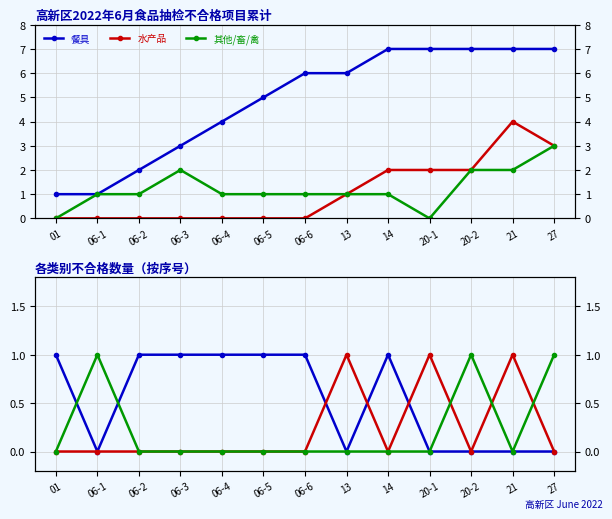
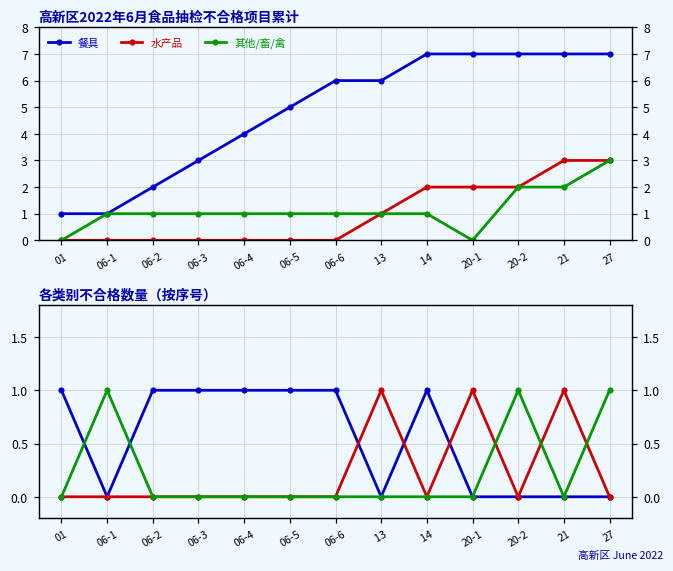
  {
    "高新区2022年6月食品抽检不合格项目累计": {
      "餐具": {
        "01": 1,
        "06-2": 2,
        "06-3": 3,
        "06-4": 4,
        "06-5": 5,
        "06-6": 6,
        "13": 6,
        "14": 7,
        "20-1": 7,
        "20-2": 7,
        "21": 7,
        "27": 7
      },
      "水产品": {
        "06-1": 0,
        "06-2": 0,
        "06-3": 0,
        "06-4": 0,
        "06-5": 0,
        "06-6": 0,
        "14": 2,
        "20-1": 2,
-       "21": 4
+       "21": 3
      },
      "其他/畜/禽": {
        "06-2": 1,
-       "06-3": 2,
+       "06-3": 1,
        "06-4": 1,
        "06-5": 1,
        "06-6": 1,
        "14": 1,
        "20-1": 0,
        "21": 2
      }
    },
    "各类别不合格数量（按序号）": {
      "餐具": {
        "01": 1.0,
        "06-2": 1.0,
        "06-3": 1.0,
        "06-4": 1.0,
        "06-5": 1.0,
        "06-6": 1.0,
        "14": 1.0
      },
      "水产品": {
        "13": 1.0,
        "20-1": 1.0,
        "21": 1.0
      },
      "其他/畜/禽": {
        "06-1": 1.0,
        "20-2": 1.0,
        "27": 1.0
      }
    }
  }
